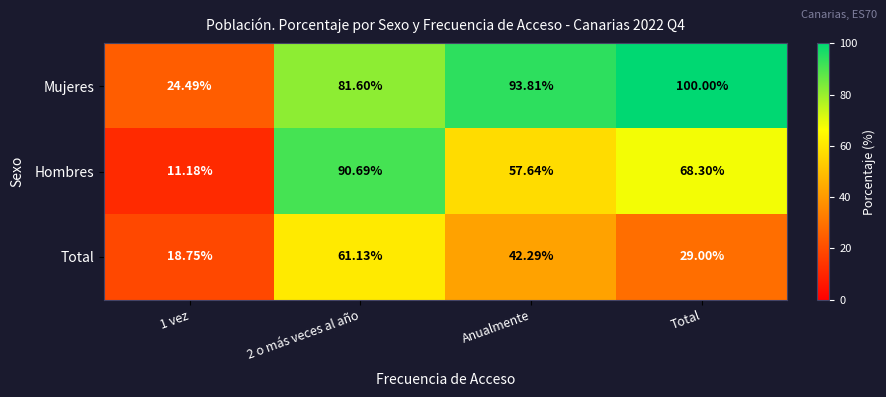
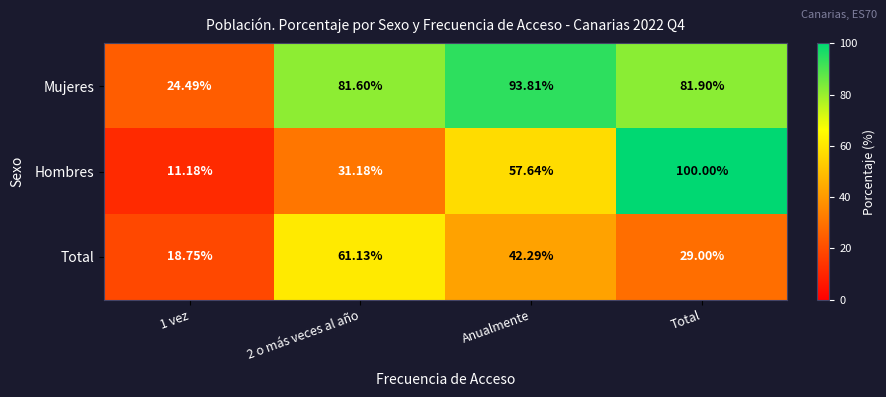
  {
    "Mujeres": {
      "1 vez": "24.49%",
      "2 o más veces al año": "81.60%",
      "Anualmente": "93.81%",
-     "Total": "100.00%"
+     "Total": "81.90%"
    },
    "Hombres": {
      "1 vez": "11.18%",
-     "2 o más veces al año": "90.69%",
+     "2 o más veces al año": "31.18%",
      "Anualmente": "57.64%",
-     "Total": "68.30%"
+     "Total": "100.00%"
    },
    "Total": {
      "1 vez": "18.75%",
      "2 o más veces al año": "61.13%",
      "Anualmente": "42.29%",
      "Total": "29.00%"
    }
  }
